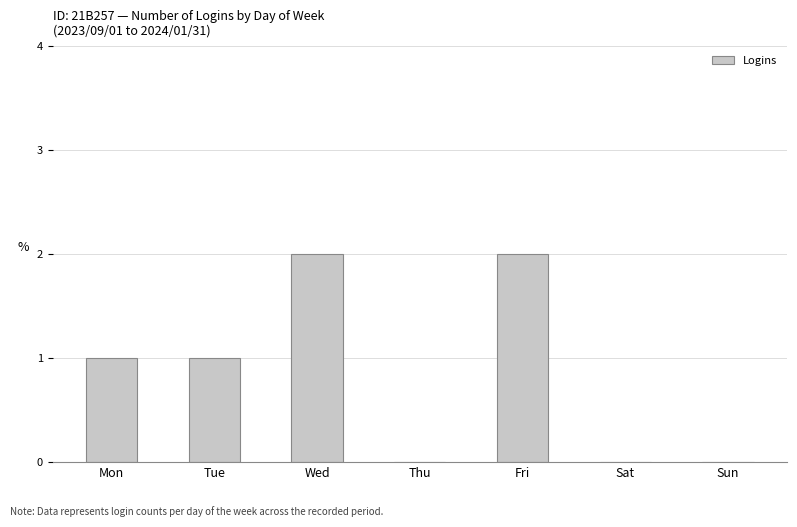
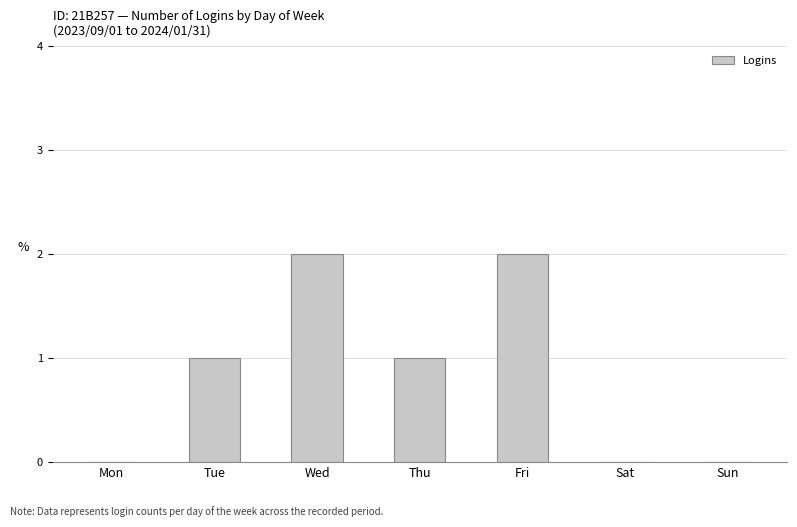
  {
-   "Mon": 1,
+   "Mon": 0,
    "Tue": 1,
    "Wed": 2,
-   "Thu": 0,
+   "Thu": 1,
    "Fri": 2,
    "Sat": 0,
    "Sun": 0
  }
